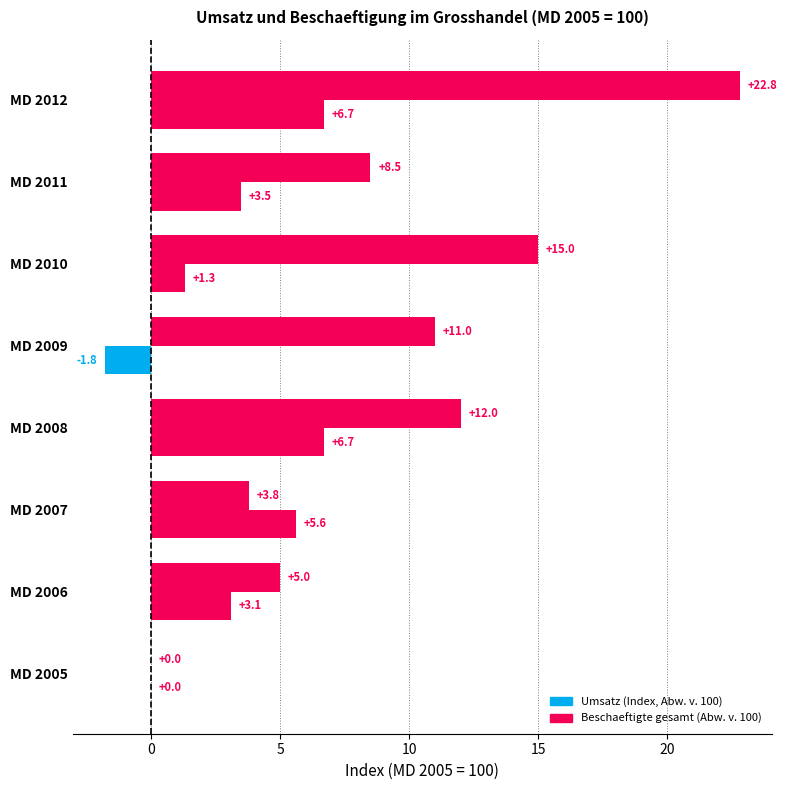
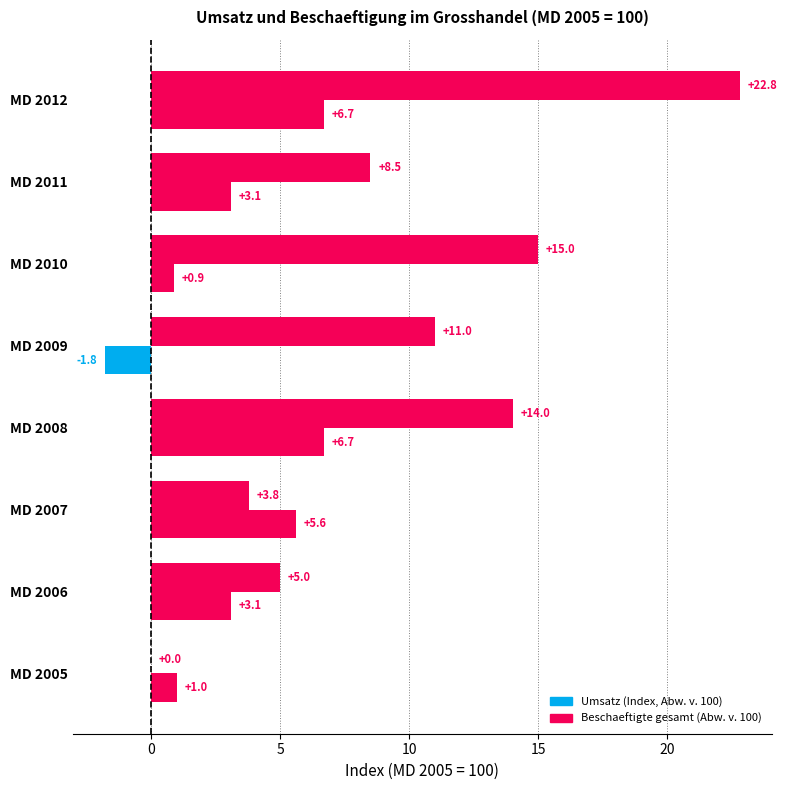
  {
    "Umsatz (Index, Abw. v. 100)": {
      "MD 2012": "+22.8",
      "MD 2011": "+8.5",
      "MD 2010": "+15.0",
      "MD 2009": "+11.0",
-     "MD 2008": "+12.0",
+     "MD 2008": "+14.0",
      "MD 2007": "+3.8",
      "MD 2006": "+5.0",
      "MD 2005": "+0.0"
    },
    "Beschaeftigte gesamt (Abw. v. 100)": {
      "MD 2012": "+6.7",
-     "MD 2011": "+3.5",
-     "MD 2010": "+1.3",
+     "MD 2011": "+3.1",
+     "MD 2010": "+0.9",
      "MD 2009": "-1.8",
      "MD 2008": "+6.7",
      "MD 2007": "+5.6",
      "MD 2006": "+3.1",
-     "MD 2005": "+0.0"
+     "MD 2005": "+1.0"
    }
  }
